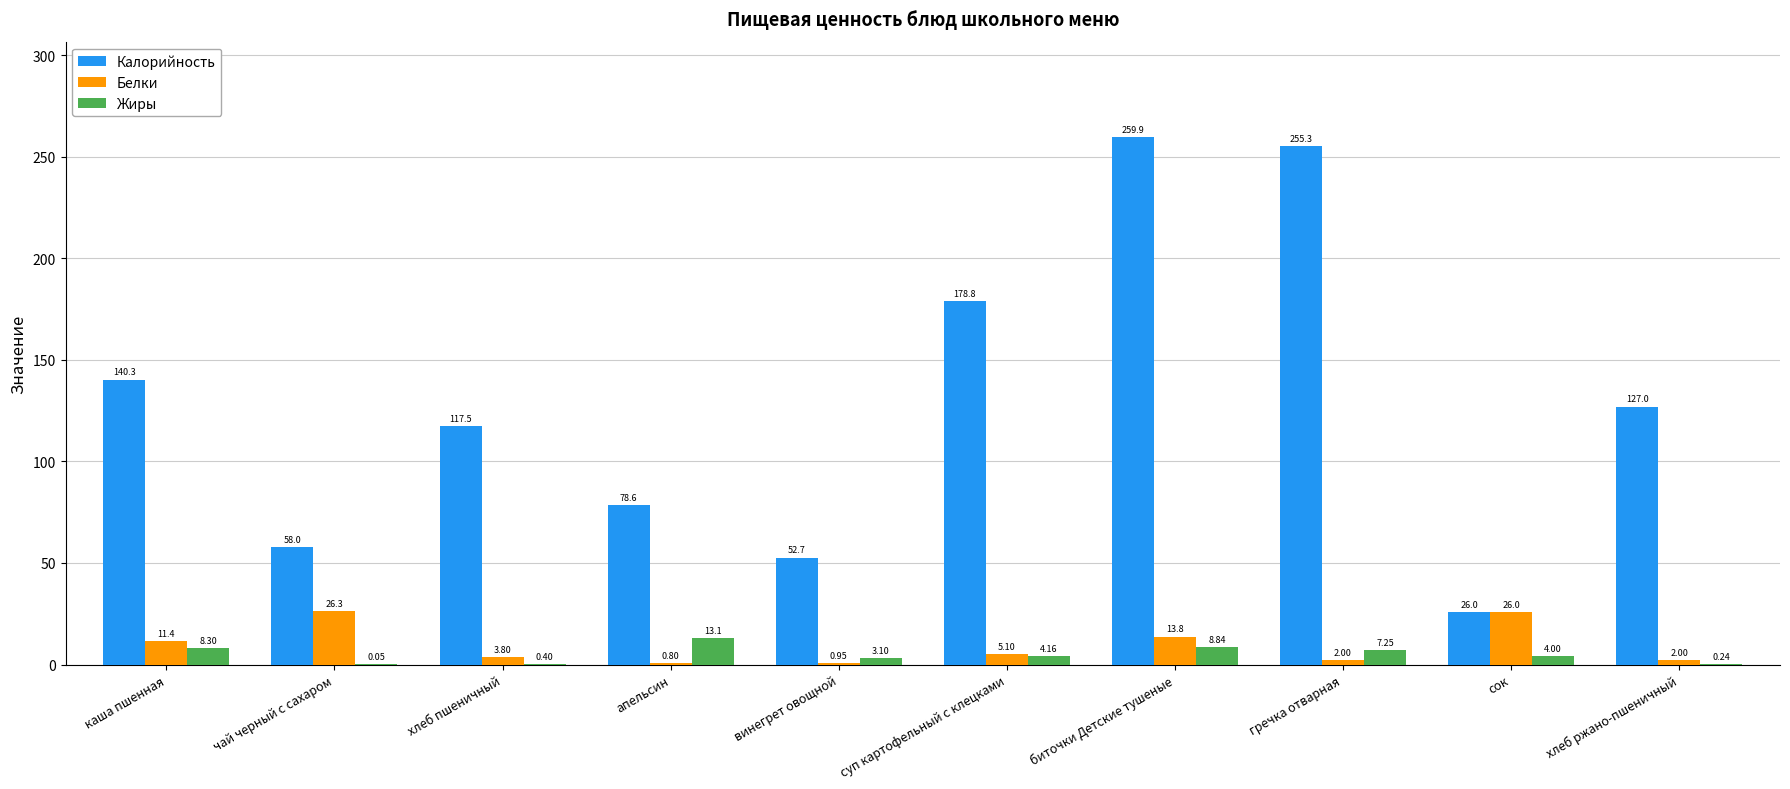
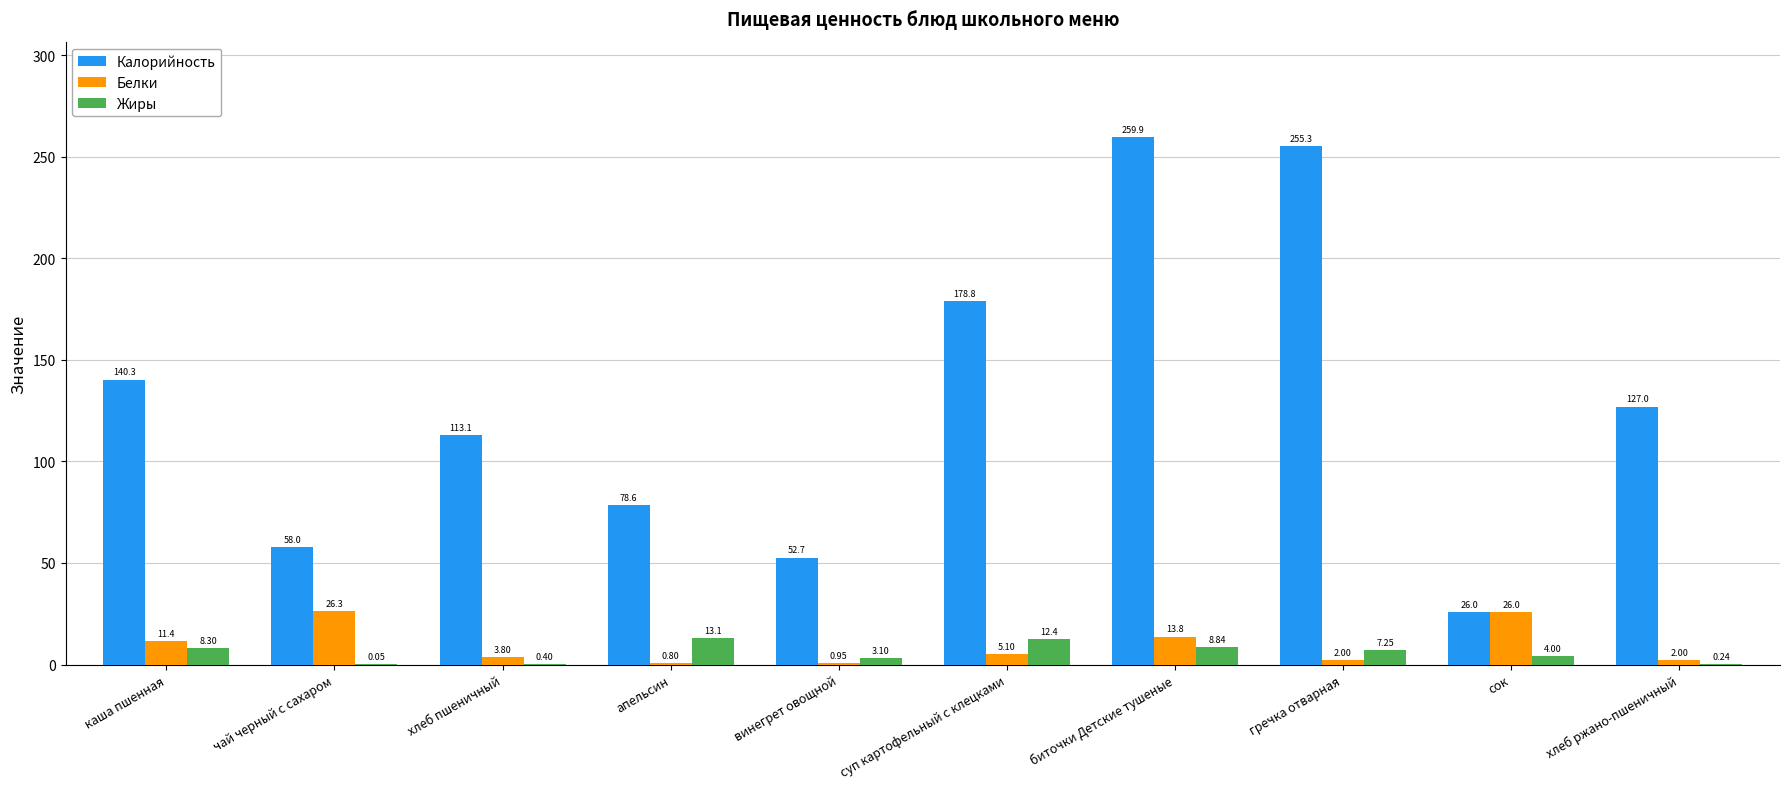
  {
    "Калорийность": {
      "каша пшенная": 140.3,
      "чай черный с сахаром": 58.0,
-     "хлеб пшеничный": 117.5,
+     "хлеб пшеничный": 113.1,
      "апельсин": 78.6,
      "винегрет овощной": 52.7,
      "суп картофельный с клецками": 178.8,
      "биточки Детские тушеные": 259.9,
      "гречка отварная": 255.3,
      "сок": 26.0,
      "хлеб ржано-пшеничный": 127.0
    },
    "Белки": {
      "каша пшенная": 11.4,
      "чай черный с сахаром": 26.3,
      "хлеб пшеничный": 3.80,
      "апельсин": 0.80,
      "винегрет овощной": 0.95,
      "суп картофельный с клецками": 5.10,
      "биточки Детские тушеные": 13.8,
      "гречка отварная": 2.00,
      "сок": 26.0,
      "хлеб ржано-пшеничный": 2.00
    },
    "Жиры": {
      "каша пшенная": 8.30,
      "чай черный с сахаром": 0.05,
      "хлеб пшеничный": 0.40,
      "апельсин": 13.1,
      "винегрет овощной": 3.10,
-     "суп картофельный с клецками": 4.16,
+     "суп картофельный с клецками": 12.4,
      "биточки Детские тушеные": 8.84,
      "гречка отварная": 7.25,
      "сок": 4.00,
      "хлеб ржано-пшеничный": 0.24
    }
  }
